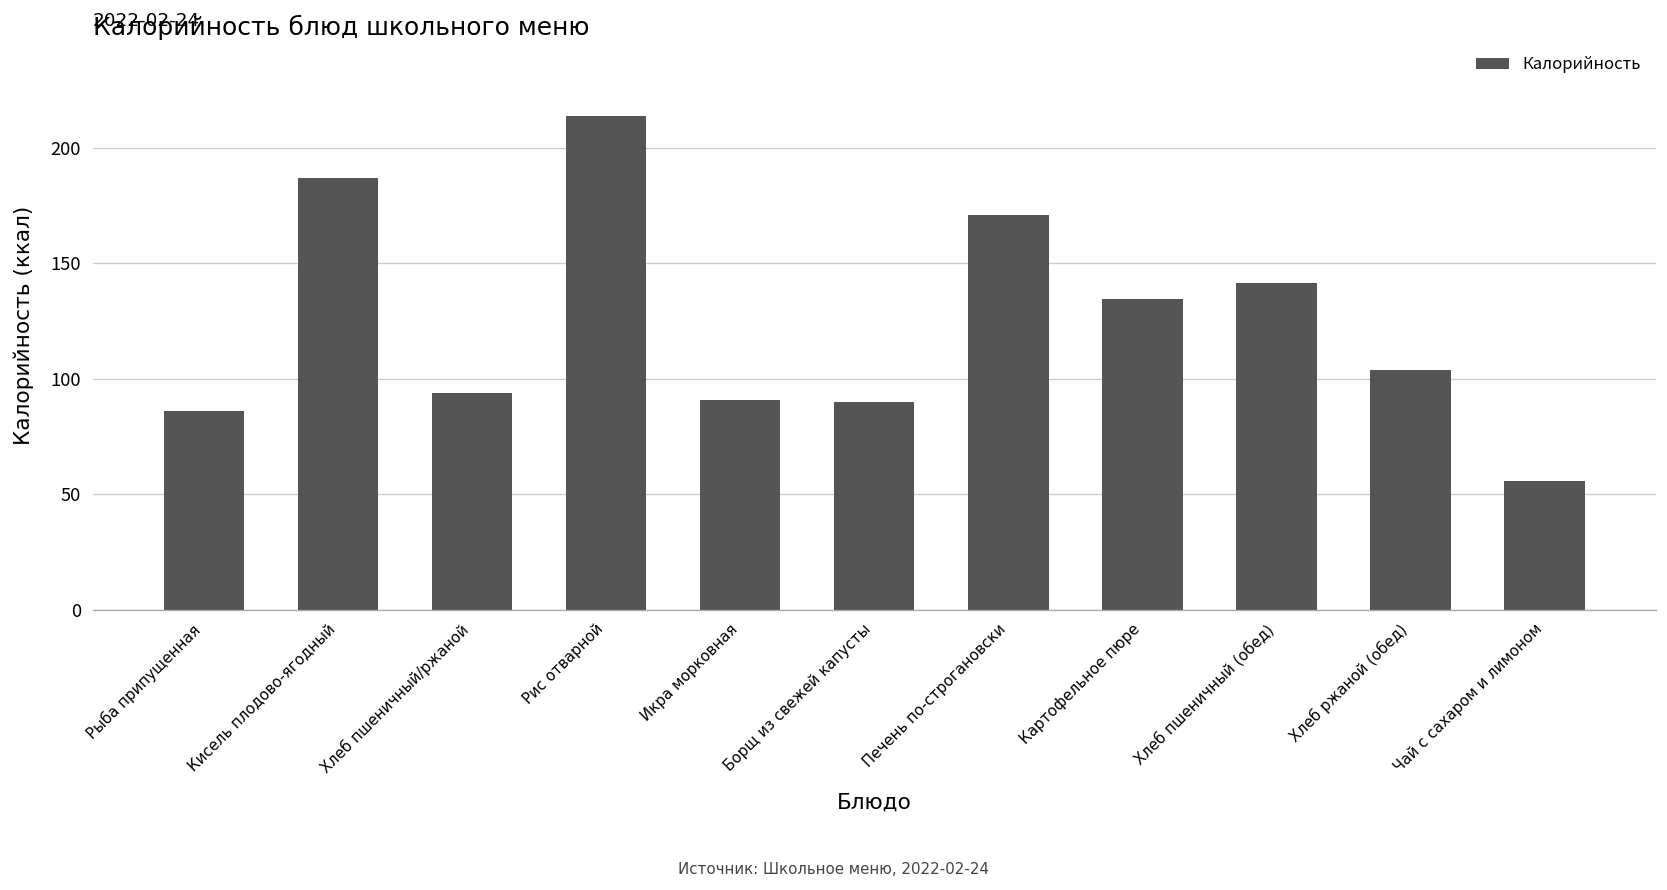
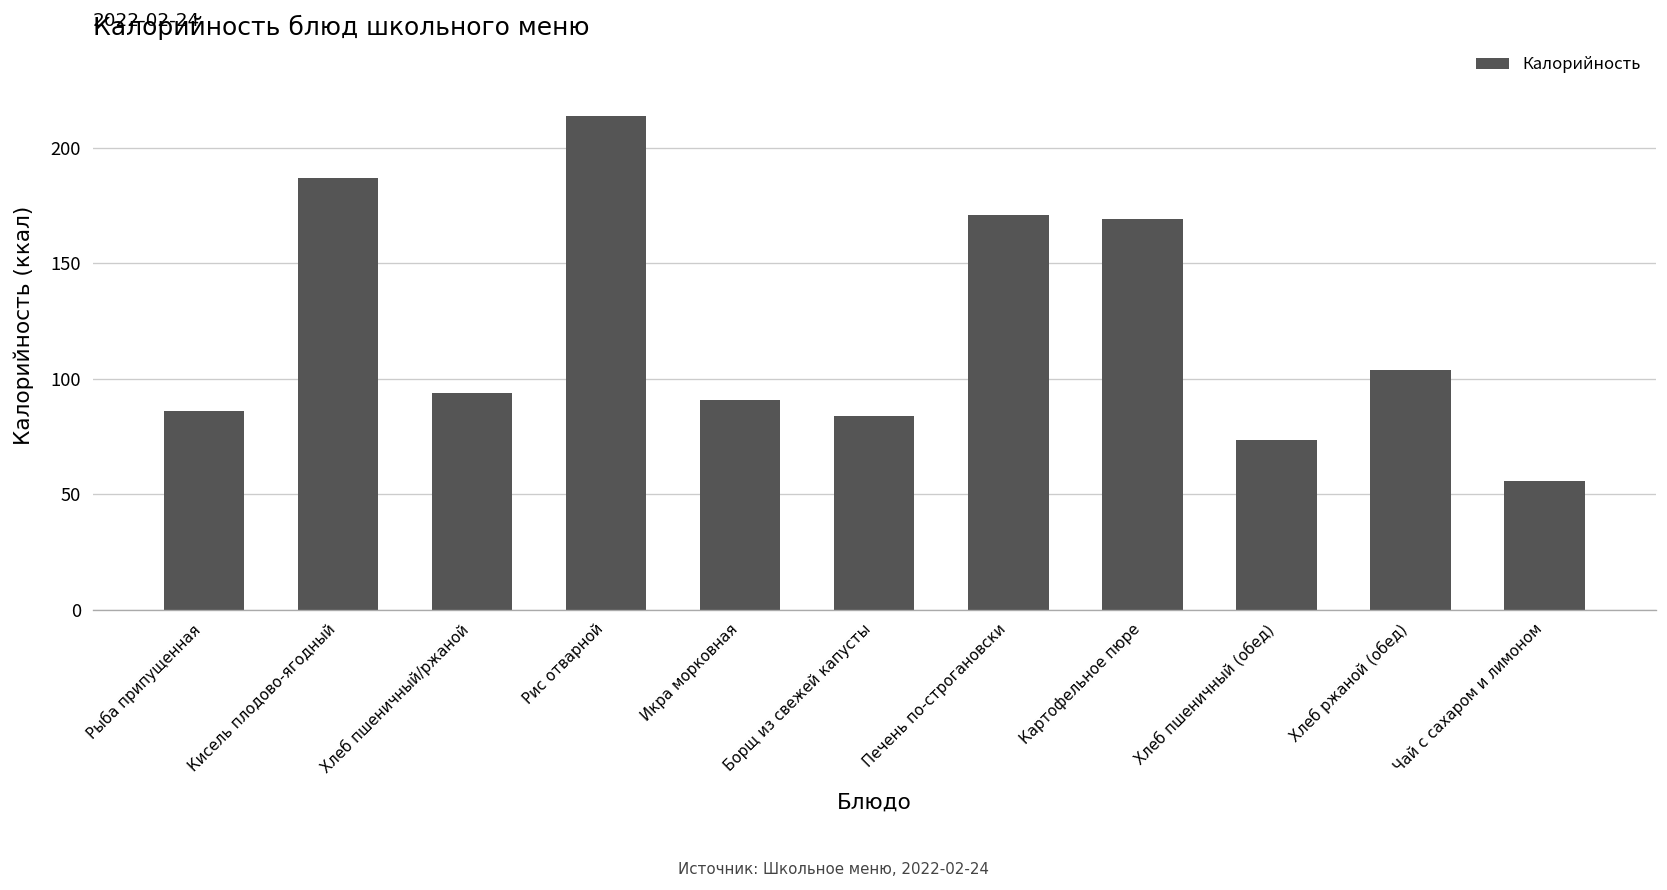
  {
    "Рыба припущенная": 86,
    "Кисель плодово-ягодный": 187,
    "Хлеб пшеничный/ржаной": 94,
    "Рис отварной": 214,
    "Икра морковная": 91,
-   "Борщ из свежей капусты": 90,
+   "Борщ из свежей капусты": 84,
    "Печень по-строгановски": 171,
-   "Картофельное пюре": 134,
-   "Хлеб пшеничный (обед)": 142,
+   "Картофельное пюре": 169,
+   "Хлеб пшеничный (обед)": 74,
    "Хлеб ржаной (обед)": 104,
    "Чай с сахаром и лимоном": 56
  }
